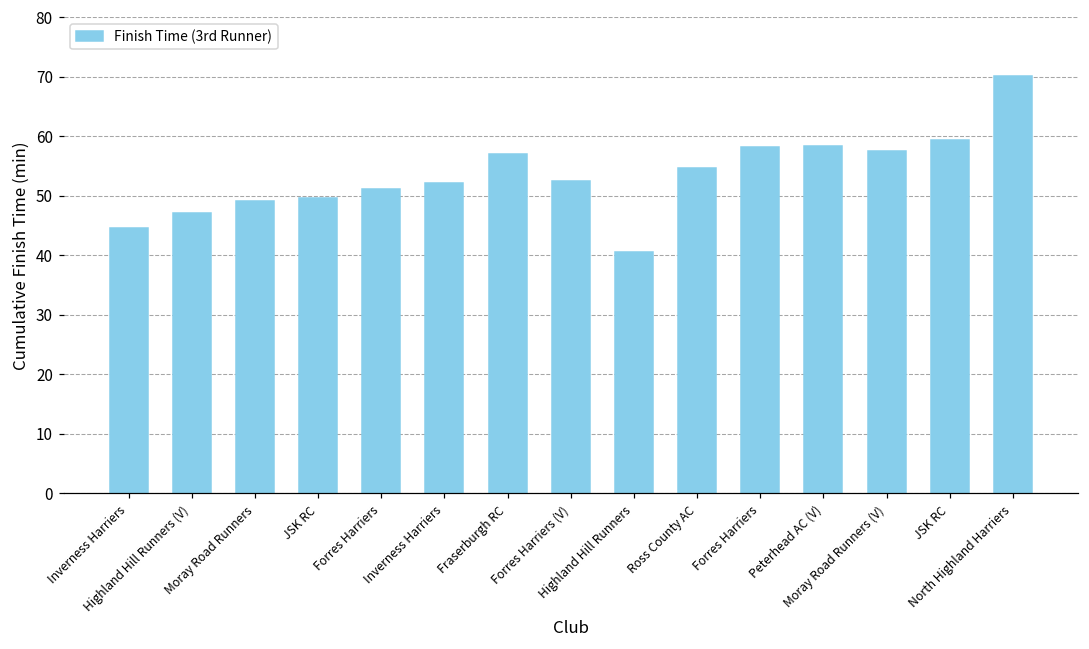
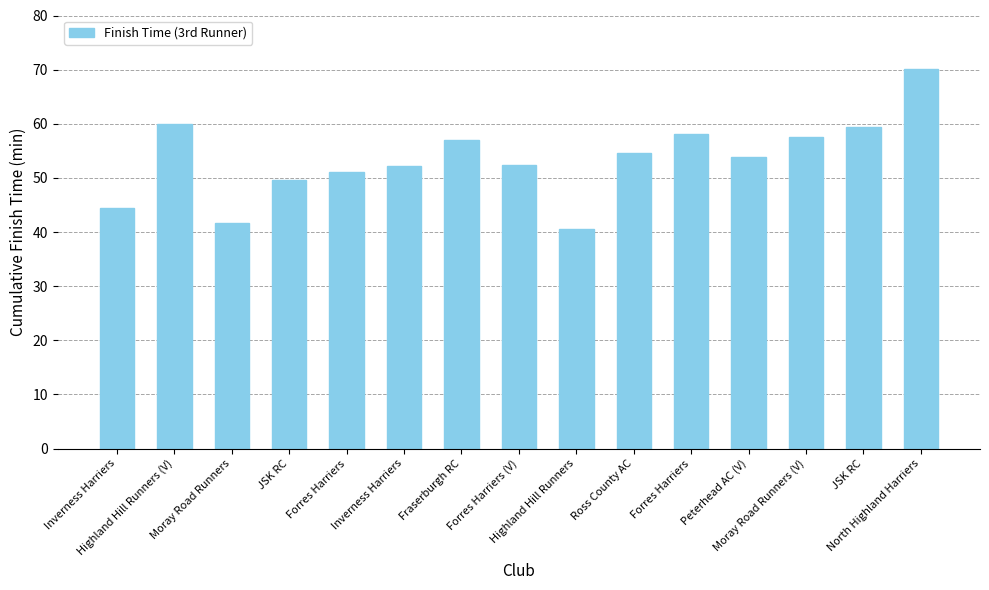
  {
-   "Highland Hill Runners (V)": 47,
-   "Moray Road Runners": 49,
+   "Highland Hill Runners (V)": 60,
+   "Moray Road Runners": 42,
    "Fraserburgh RC": 57,
    "Forres Harriers (V)": 52,
    "Highland Hill Runners": 41,
    "Ross County AC": 55,
-   "Peterhead AC (V)": 58,
+   "Peterhead AC (V)": 54,
    "Moray Road Runners (V)": 58,
    "North Highland Harriers": 70
  }
